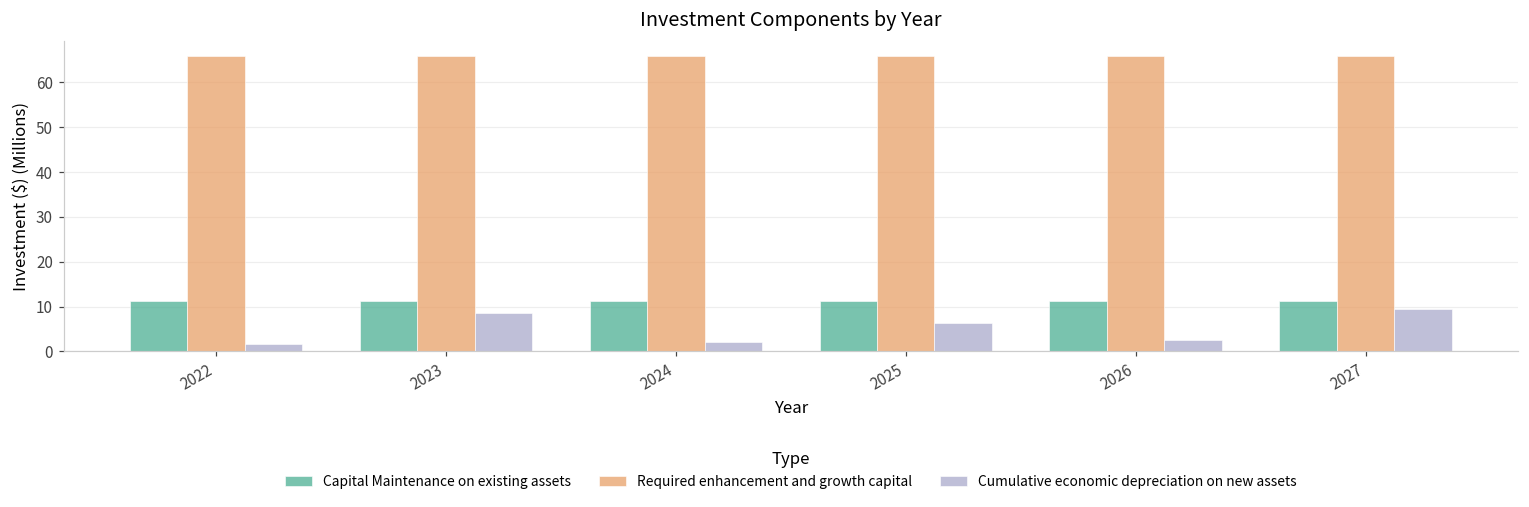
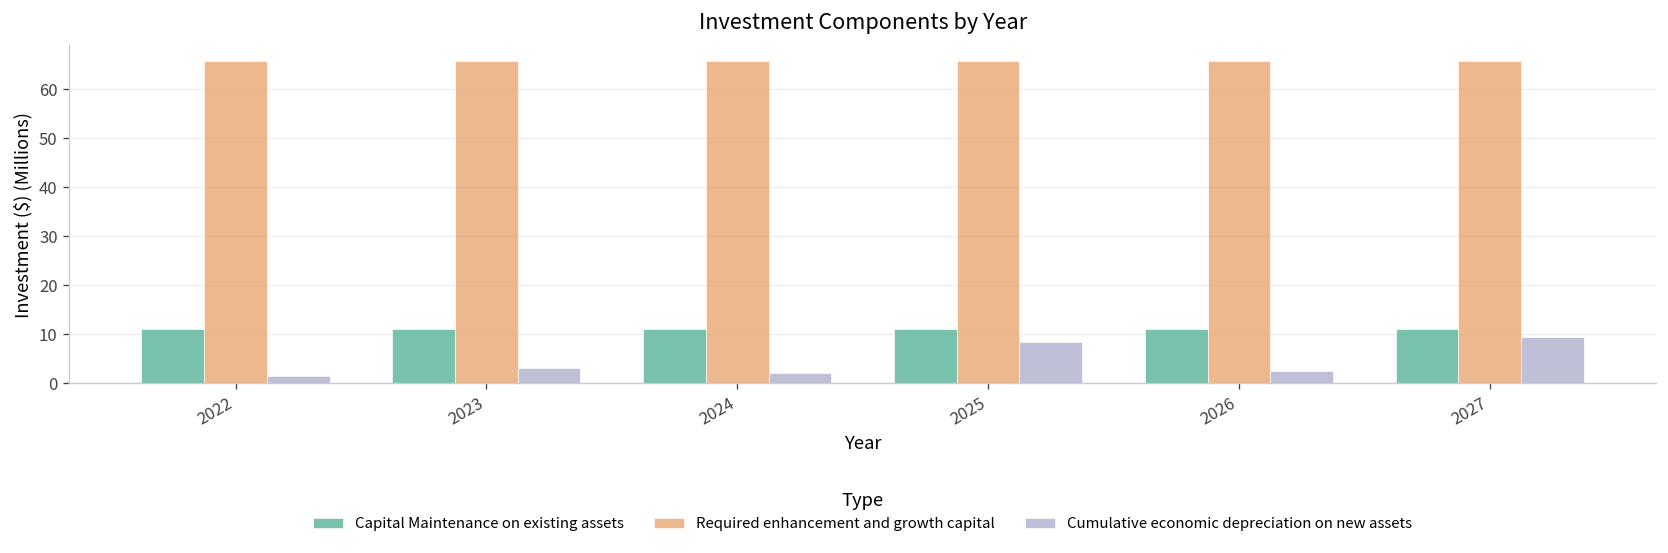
  {
    "Capital Maintenance on existing assets": {
      "2022": 11,
      "2023": 11,
      "2024": 11,
      "2025": 11,
      "2026": 11,
      "2027": 11
    },
    "Required enhancement and growth capital": {
      "2022": 66,
      "2023": 66,
      "2024": 66,
      "2025": 66,
      "2026": 66,
      "2027": 66
    },
    "Cumulative economic depreciation on new assets": {
      "2022": 2,
-     "2023": 9,
+     "2023": 3,
      "2024": 2,
-     "2025": 6,
+     "2025": 9,
      "2026": 3,
      "2027": 9
    }
  }
